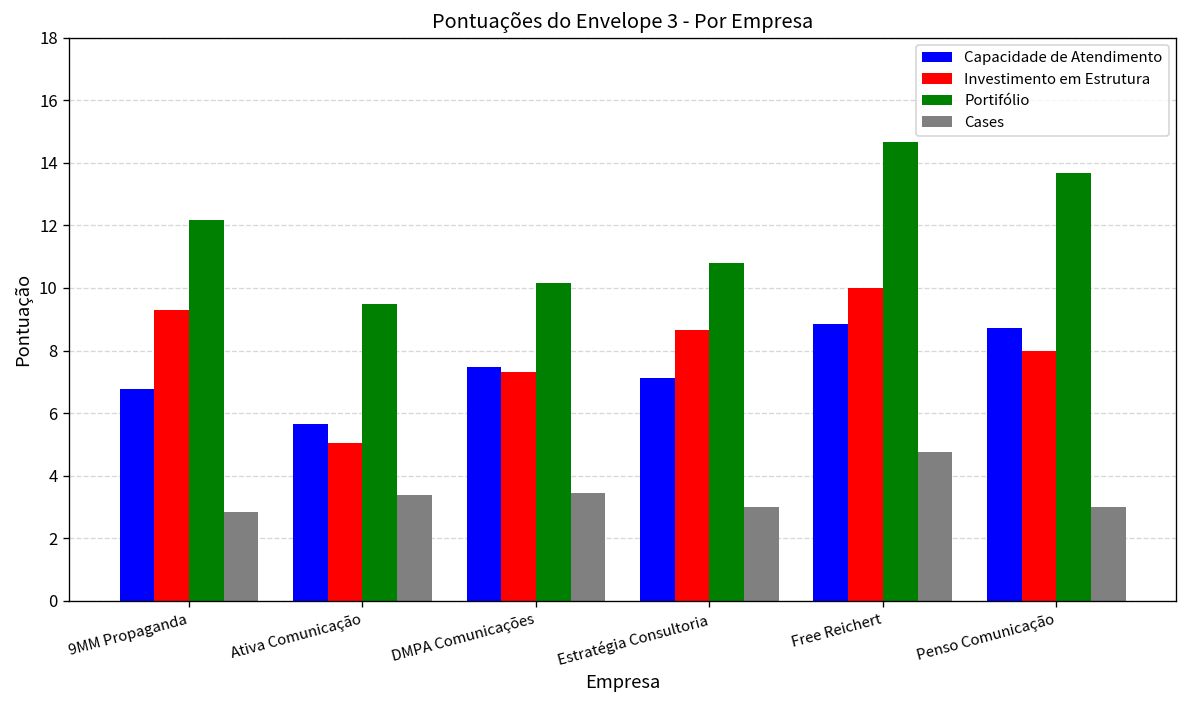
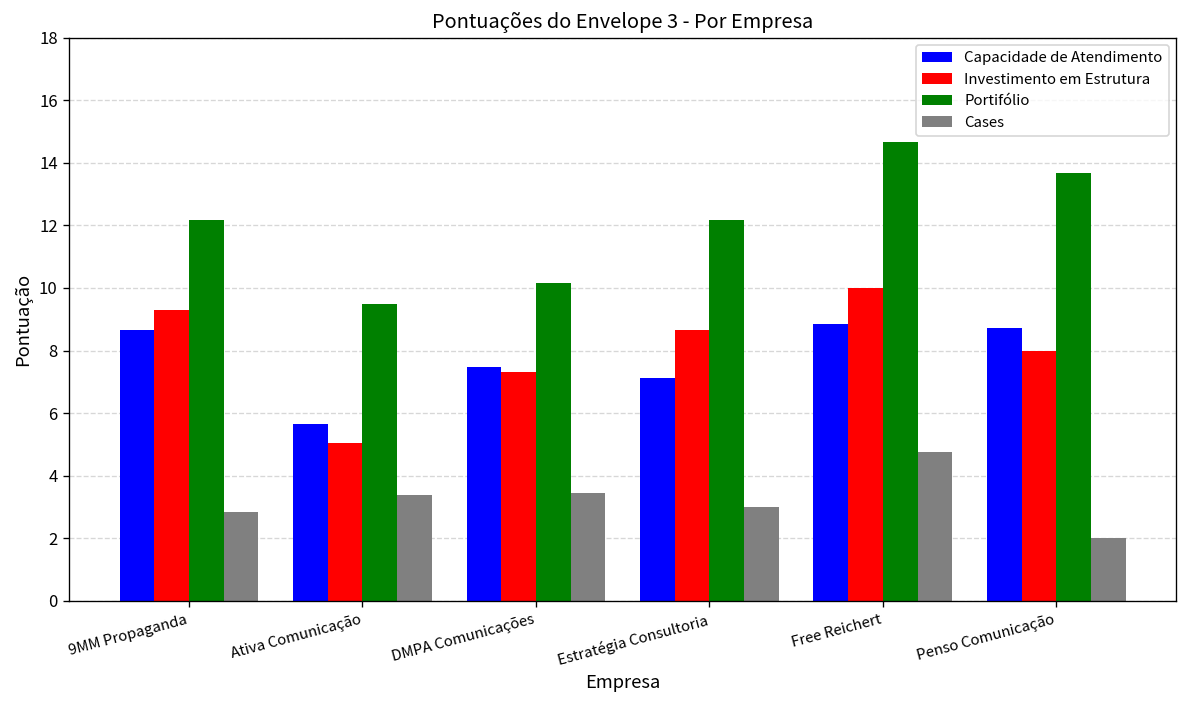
  {
    "Capacidade de Atendimento": {
-     "9MM Propaganda": 6.8,
+     "9MM Propaganda": 8.7,
      "Ativa Comunicação": 5.7,
      "DMPA Comunicações": 7.5,
      "Estratégia Consultoria": 7.1,
      "Free Reichert": 8.9,
      "Penso Comunicação": 8.7
    },
    "Investimento em Estrutura": {
      "9MM Propaganda": 9.3,
      "Ativa Comunicação": 5.1,
      "DMPA Comunicações": 7.3,
      "Estratégia Consultoria": 8.7,
      "Free Reichert": 10.0,
      "Penso Comunicação": 8.0
    },
    "Portifólio": {
      "9MM Propaganda": 12.2,
      "Ativa Comunicação": 9.5,
      "DMPA Comunicações": 10.2,
-     "Estratégia Consultoria": 10.8,
+     "Estratégia Consultoria": 12.2,
      "Free Reichert": 14.7,
      "Penso Comunicação": 13.7
    },
    "Cases": {
      "9MM Propaganda": 2.8,
      "Ativa Comunicação": 3.4,
      "DMPA Comunicações": 3.4,
      "Estratégia Consultoria": 3,
      "Free Reichert": 4.8,
-     "Penso Comunicação": 3
+     "Penso Comunicação": 2
    }
  }
